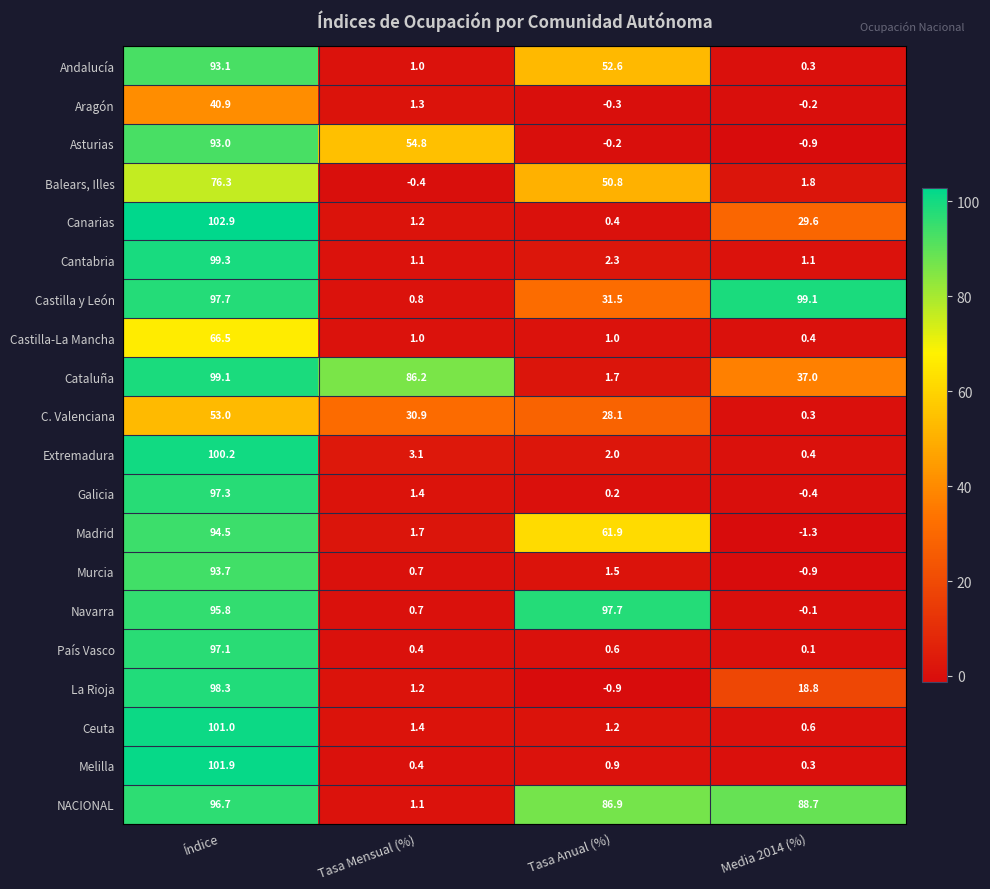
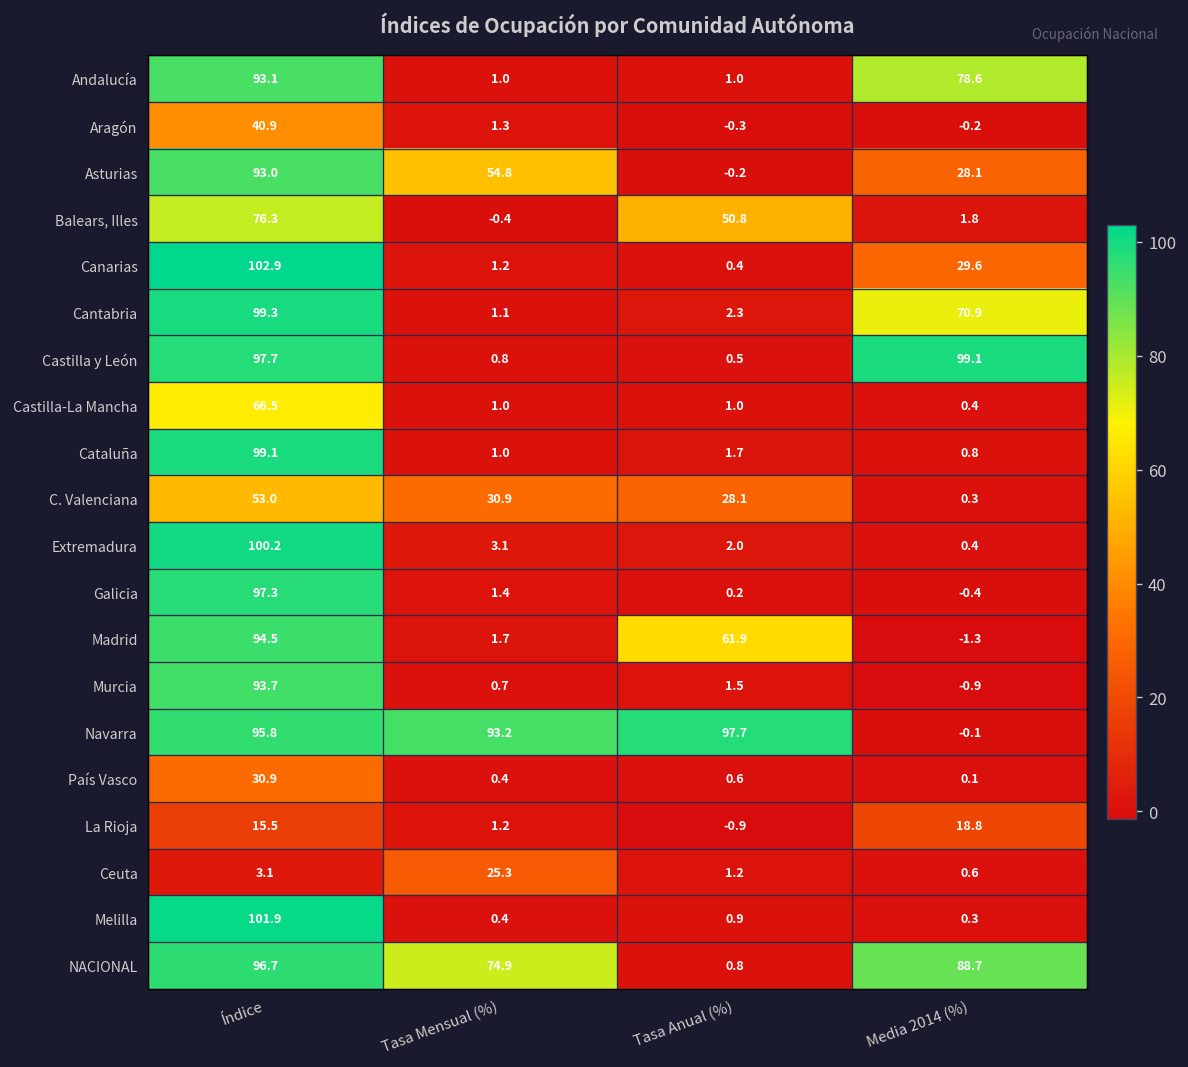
  {
    "Andalucía": {
      "Índice": 93.1,
      "Tasa Mensual (%)": 1.0,
-     "Tasa Anual (%)": 52.6,
-     "Media 2014 (%)": 0.3
+     "Tasa Anual (%)": 1.0,
+     "Media 2014 (%)": 78.6
    },
    "Aragón": {
      "Índice": 40.9,
      "Tasa Mensual (%)": 1.3,
      "Tasa Anual (%)": -0.3,
      "Media 2014 (%)": -0.2
    },
    "Asturias": {
      "Índice": 93.0,
      "Tasa Mensual (%)": 54.8,
      "Tasa Anual (%)": -0.2,
-     "Media 2014 (%)": -0.9
+     "Media 2014 (%)": 28.1
    },
    "Balears, Illes": {
      "Índice": 76.3,
      "Tasa Mensual (%)": -0.4,
      "Tasa Anual (%)": 50.8,
      "Media 2014 (%)": 1.8
    },
    "Canarias": {
      "Índice": 102.9,
      "Tasa Mensual (%)": 1.2,
      "Tasa Anual (%)": 0.4,
      "Media 2014 (%)": 29.6
    },
    "Cantabria": {
      "Índice": 99.3,
      "Tasa Mensual (%)": 1.1,
      "Tasa Anual (%)": 2.3,
-     "Media 2014 (%)": 1.1
+     "Media 2014 (%)": 70.9
    },
    "Castilla y León": {
      "Índice": 97.7,
      "Tasa Mensual (%)": 0.8,
-     "Tasa Anual (%)": 31.5,
+     "Tasa Anual (%)": 0.5,
      "Media 2014 (%)": 99.1
    },
    "Castilla-La Mancha": {
      "Índice": 66.5,
      "Tasa Mensual (%)": 1.0,
      "Tasa Anual (%)": 1.0,
      "Media 2014 (%)": 0.4
    },
    "Cataluña": {
      "Índice": 99.1,
-     "Tasa Mensual (%)": 86.2,
+     "Tasa Mensual (%)": 1.0,
      "Tasa Anual (%)": 1.7,
-     "Media 2014 (%)": 37.0
+     "Media 2014 (%)": 0.8
    },
    "C. Valenciana": {
      "Índice": 53.0,
      "Tasa Mensual (%)": 30.9,
      "Tasa Anual (%)": 28.1,
      "Media 2014 (%)": 0.3
    },
    "Extremadura": {
      "Índice": 100.2,
      "Tasa Mensual (%)": 3.1,
      "Tasa Anual (%)": 2.0,
      "Media 2014 (%)": 0.4
    },
    "Galicia": {
      "Índice": 97.3,
      "Tasa Mensual (%)": 1.4,
      "Tasa Anual (%)": 0.2,
      "Media 2014 (%)": -0.4
    },
    "Madrid": {
      "Índice": 94.5,
      "Tasa Mensual (%)": 1.7,
      "Tasa Anual (%)": 61.9,
      "Media 2014 (%)": -1.3
    },
    "Murcia": {
      "Índice": 93.7,
      "Tasa Mensual (%)": 0.7,
      "Tasa Anual (%)": 1.5,
      "Media 2014 (%)": -0.9
    },
    "Navarra": {
      "Índice": 95.8,
-     "Tasa Mensual (%)": 0.7,
+     "Tasa Mensual (%)": 93.2,
      "Tasa Anual (%)": 97.7,
      "Media 2014 (%)": -0.1
    },
    "País Vasco": {
-     "Índice": 97.1,
+     "Índice": 30.9,
      "Tasa Mensual (%)": 0.4,
      "Tasa Anual (%)": 0.6,
      "Media 2014 (%)": 0.1
    },
    "La Rioja": {
-     "Índice": 98.3,
+     "Índice": 15.5,
      "Tasa Mensual (%)": 1.2,
      "Tasa Anual (%)": -0.9,
      "Media 2014 (%)": 18.8
    },
    "Ceuta": {
-     "Índice": 101.0,
-     "Tasa Mensual (%)": 1.4,
+     "Índice": 3.1,
+     "Tasa Mensual (%)": 25.3,
      "Tasa Anual (%)": 1.2,
      "Media 2014 (%)": 0.6
    },
    "Melilla": {
      "Índice": 101.9,
      "Tasa Mensual (%)": 0.4,
      "Tasa Anual (%)": 0.9,
      "Media 2014 (%)": 0.3
    },
    "NACIONAL": {
      "Índice": 96.7,
-     "Tasa Mensual (%)": 1.1,
-     "Tasa Anual (%)": 86.9,
+     "Tasa Mensual (%)": 74.9,
+     "Tasa Anual (%)": 0.8,
      "Media 2014 (%)": 88.7
    }
  }
